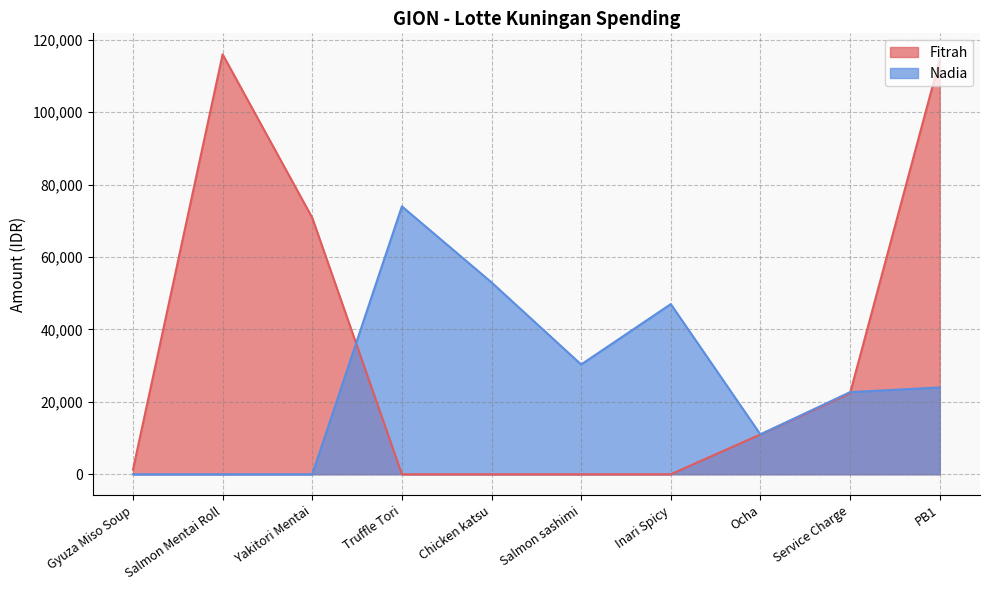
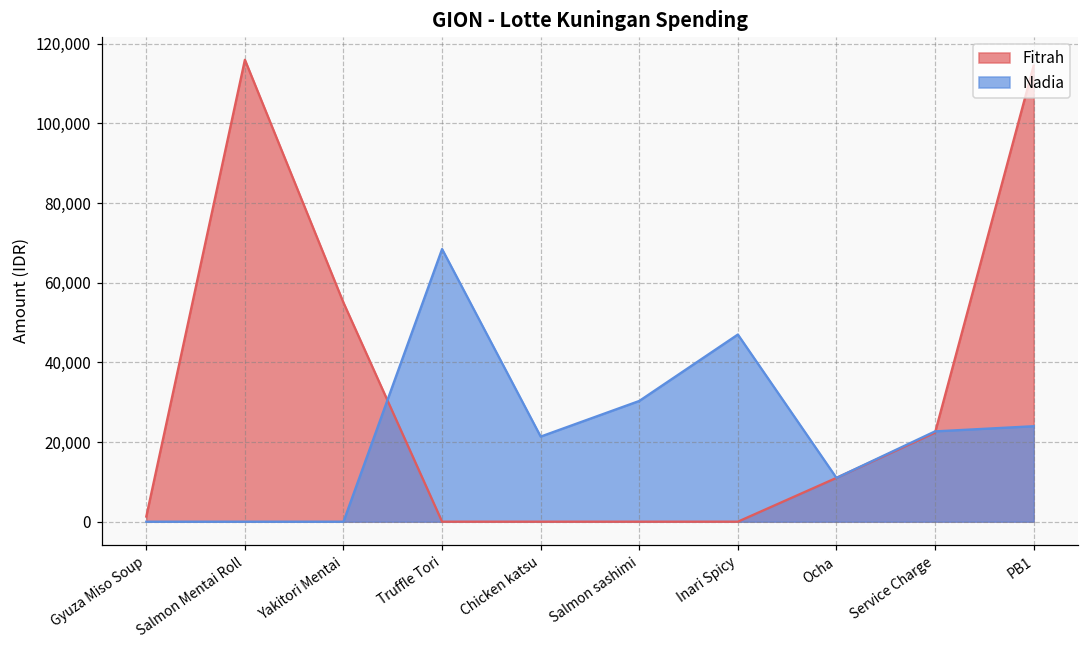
  {
    "Fitrah": {
      "Gyuza Miso Soup": "1,000",
      "Salmon Mentai Roll": "116,000",
-     "Yakitori Mentai": "71,000",
+     "Yakitori Mentai": "55,000",
      "Truffle Tori": "0",
      "Chicken katsu": "0",
      "Salmon sashimi": "0",
      "Inari Spicy": "0"
    },
    "Nadia": {
      "Gyuza Miso Soup": "0",
      "Salmon Mentai Roll": "0",
      "Yakitori Mentai": "0",
-     "Truffle Tori": "74,000",
-     "Chicken katsu": "53,000",
+     "Truffle Tori": "68,000",
+     "Chicken katsu": "21,000",
      "Salmon sashimi": "30,000",
      "Inari Spicy": "47,000",
      "PB1": "24,000"
    }
  }
